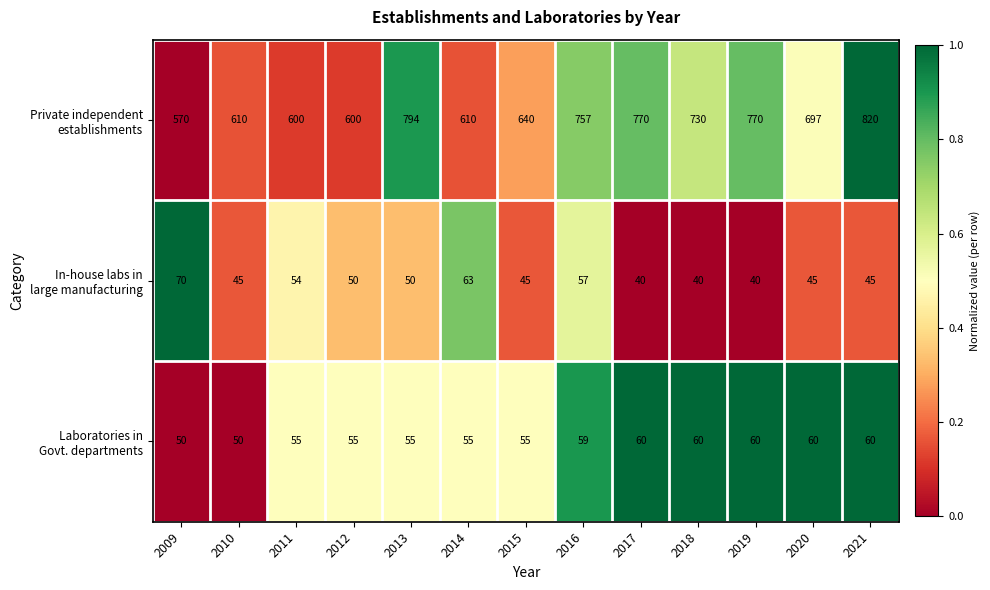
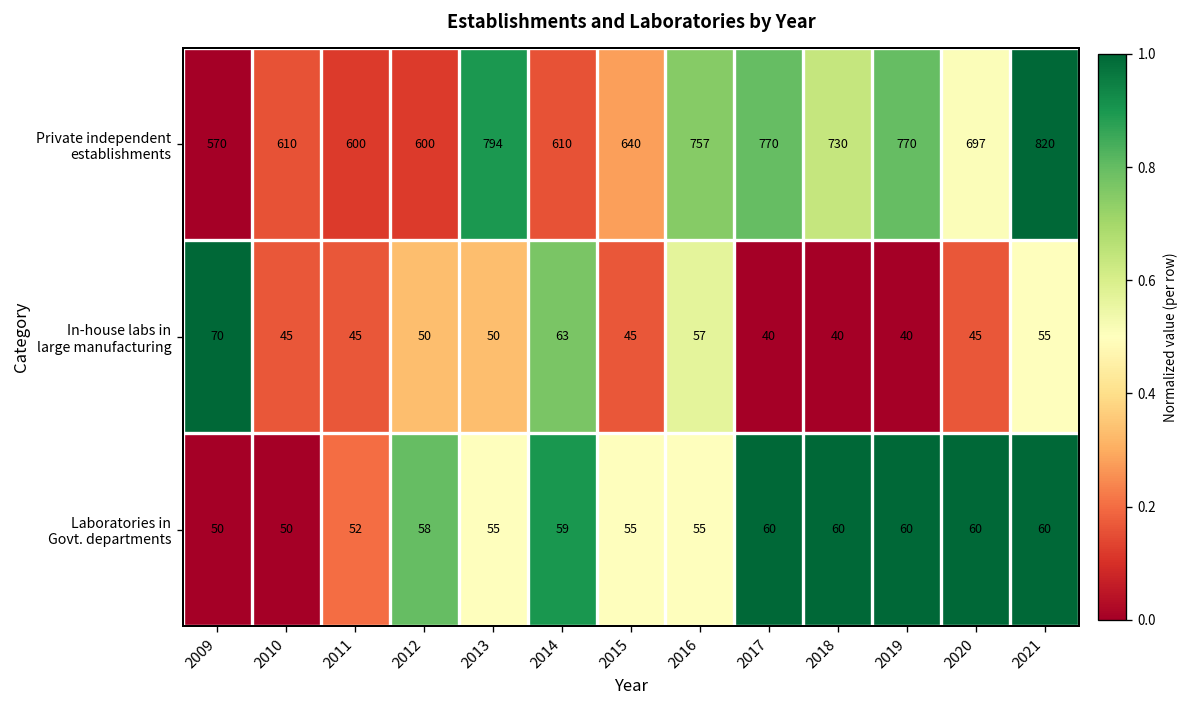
  {
    "Private independent establishments": {
      "2009": 570,
      "2010": 610,
      "2011": 600,
      "2012": 600,
      "2013": 794,
      "2014": 610,
      "2015": 640,
      "2016": 757,
      "2017": 770,
      "2018": 730,
      "2019": 770,
      "2020": 697,
      "2021": 820
    },
    "In-house labs in large manufacturing": {
      "2009": 70,
      "2010": 45,
-     "2011": 54,
+     "2011": 45,
      "2012": 50,
      "2013": 50,
      "2014": 63,
      "2015": 45,
      "2016": 57,
      "2017": 40,
      "2018": 40,
      "2019": 40,
      "2020": 45,
-     "2021": 45
+     "2021": 55
    },
    "Laboratories in Govt. departments": {
      "2009": 50,
      "2010": 50,
-     "2011": 55,
-     "2012": 55,
+     "2011": 52,
+     "2012": 58,
      "2013": 55,
-     "2014": 55,
+     "2014": 59,
      "2015": 55,
-     "2016": 59,
+     "2016": 55,
      "2017": 60,
      "2018": 60,
      "2019": 60,
      "2020": 60,
      "2021": 60
    }
  }
